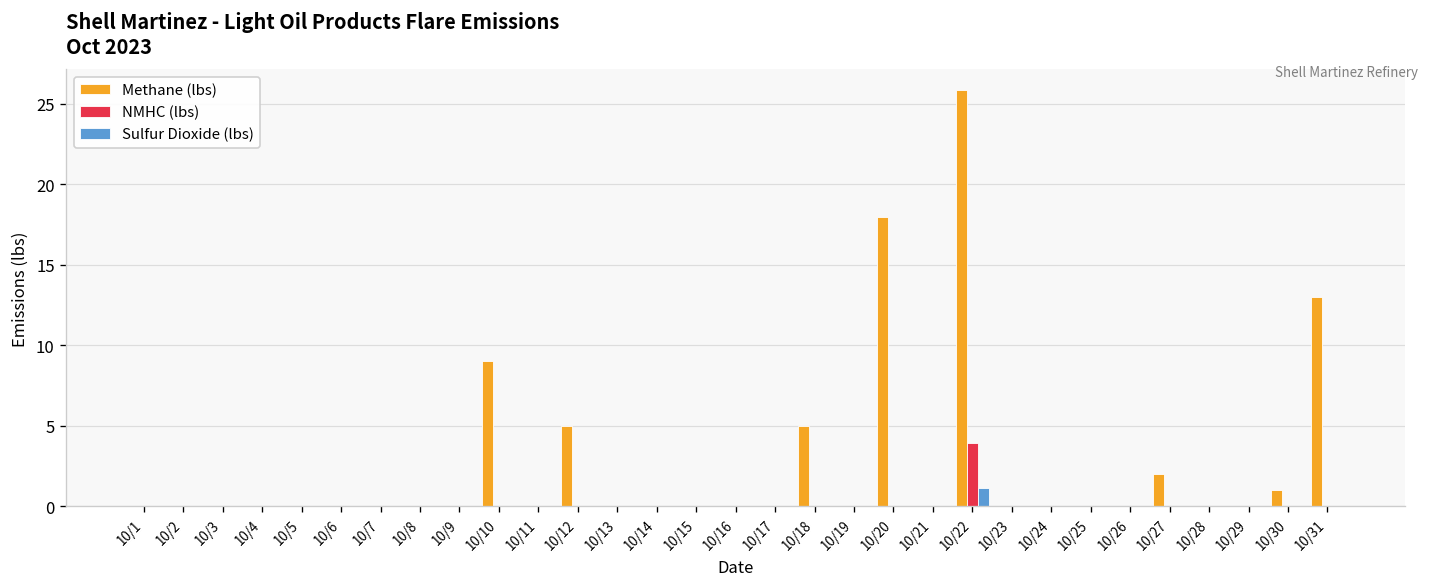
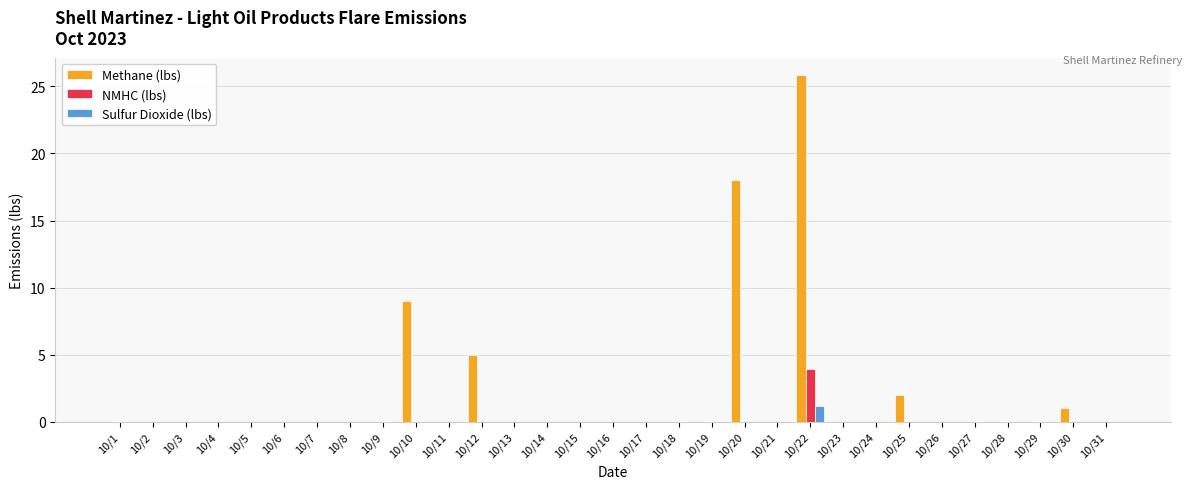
  {
    "Methane (lbs)": {
      "10/1": 0,
      "10/2": 0,
      "10/3": 0,
      "10/4": 0,
      "10/5": 0,
      "10/6": 0,
      "10/7": 0,
      "10/8": 0,
      "10/9": 0,
      "10/10": 9,
      "10/11": 0,
      "10/12": 5,
      "10/13": 0,
      "10/14": 0,
      "10/15": 0,
      "10/16": 0,
      "10/17": 0,
-     "10/18": 5,
+     "10/18": 0,
      "10/19": 0,
      "10/20": 18,
      "10/21": 0,
      "10/22": 26,
      "10/23": 0,
      "10/24": 0,
-     "10/25": 0,
+     "10/25": 2,
      "10/26": 0,
-     "10/27": 2,
+     "10/27": 0,
      "10/28": 0,
      "10/29": 0,
      "10/30": 1,
-     "10/31": 13
+     "10/31": 0
    },
    "NMHC (lbs)": {
      "10/1": 0,
      "10/2": 0,
      "10/3": 0,
      "10/4": 0,
      "10/5": 0,
      "10/6": 0,
      "10/7": 0,
      "10/8": 0,
      "10/9": 0,
      "10/10": 0,
      "10/11": 0,
      "10/12": 0,
      "10/13": 0,
      "10/14": 0,
      "10/15": 0,
      "10/16": 0,
      "10/17": 0,
      "10/18": 0,
      "10/19": 0,
      "10/20": 0,
      "10/21": 0,
      "10/22": 4,
      "10/23": 0,
      "10/24": 0,
      "10/25": 0,
      "10/26": 0,
      "10/27": 0,
      "10/28": 0,
      "10/29": 0,
      "10/30": 0,
      "10/31": 0
    },
    "Sulfur Dioxide (lbs)": {
      "10/1": 0,
      "10/2": 0,
      "10/3": 0,
      "10/4": 0,
      "10/5": 0,
      "10/6": 0,
      "10/7": 0,
      "10/8": 0,
      "10/9": 0,
      "10/10": 0,
      "10/11": 0,
      "10/12": 0,
      "10/13": 0,
      "10/14": 0,
      "10/15": 0,
      "10/16": 0,
      "10/17": 0,
      "10/18": 0,
      "10/19": 0,
      "10/20": 0,
      "10/21": 0,
      "10/22": 1,
      "10/23": 0,
      "10/24": 0,
      "10/25": 0,
      "10/26": 0,
      "10/27": 0,
      "10/28": 0,
      "10/29": 0,
      "10/30": 0,
      "10/31": 0
    }
  }
